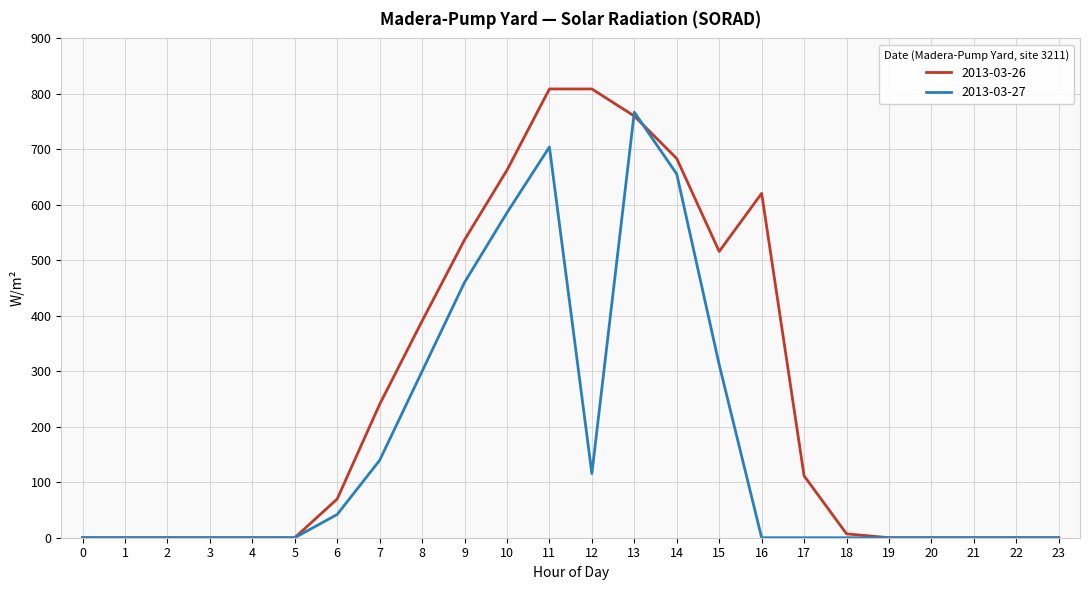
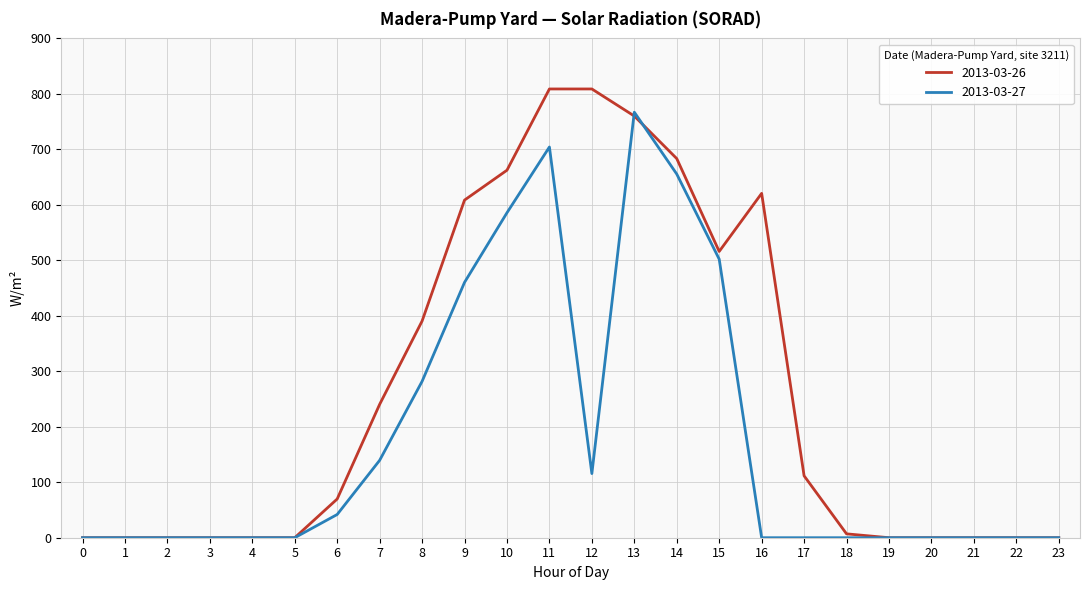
  {
    "2013-03-26": {
      "6": 70,
      "7": 240,
      "8": 390,
-     "9": 540,
+     "9": 610,
      "10": 660,
      "11": 810,
      "12": 810,
      "13": 760,
      "14": 680,
      "15": 520,
      "16": 620,
      "17": 110,
      "18": 10
    },
    "2013-03-27": {
      "6": 40,
      "7": 140,
-     "8": 300,
+     "8": 280,
      "9": 460,
      "10": 590,
      "11": 700,
      "12": 120,
      "13": 770,
      "14": 660,
-     "15": 310,
+     "15": 500,
      "16": 0,
      "17": 0,
      "18": 0
    }
  }
